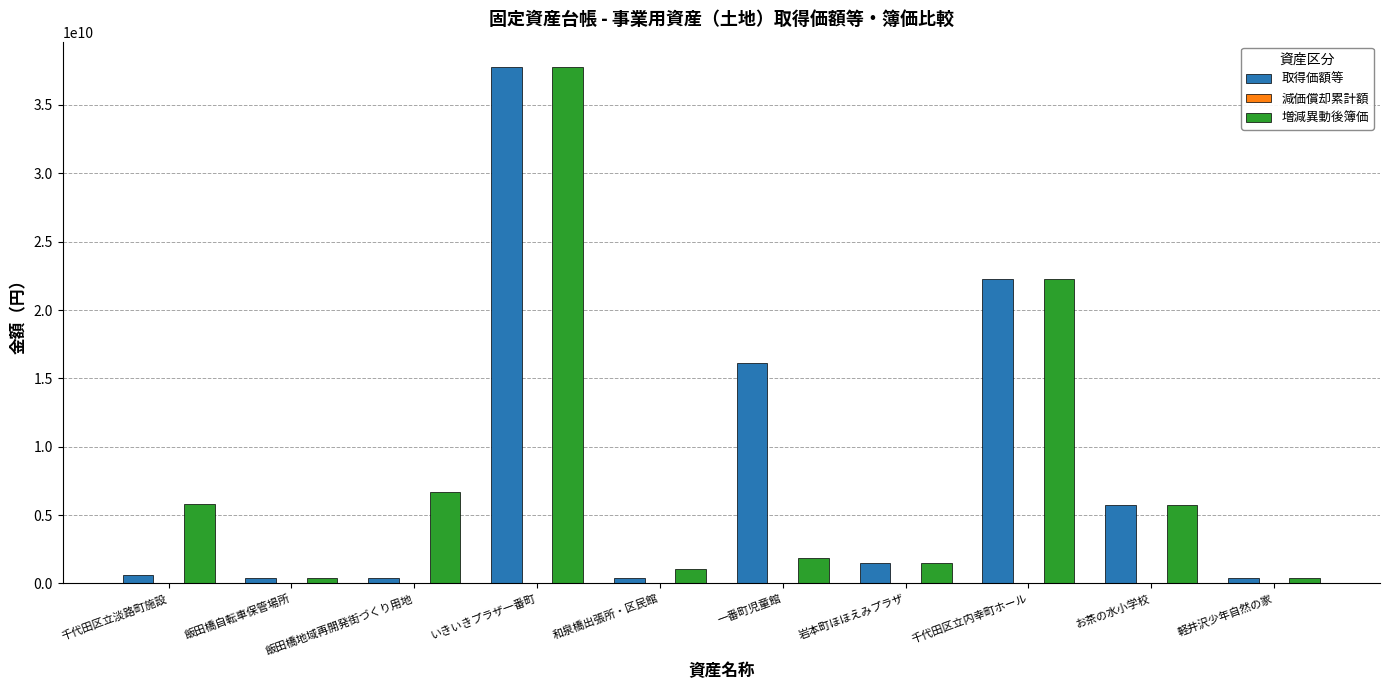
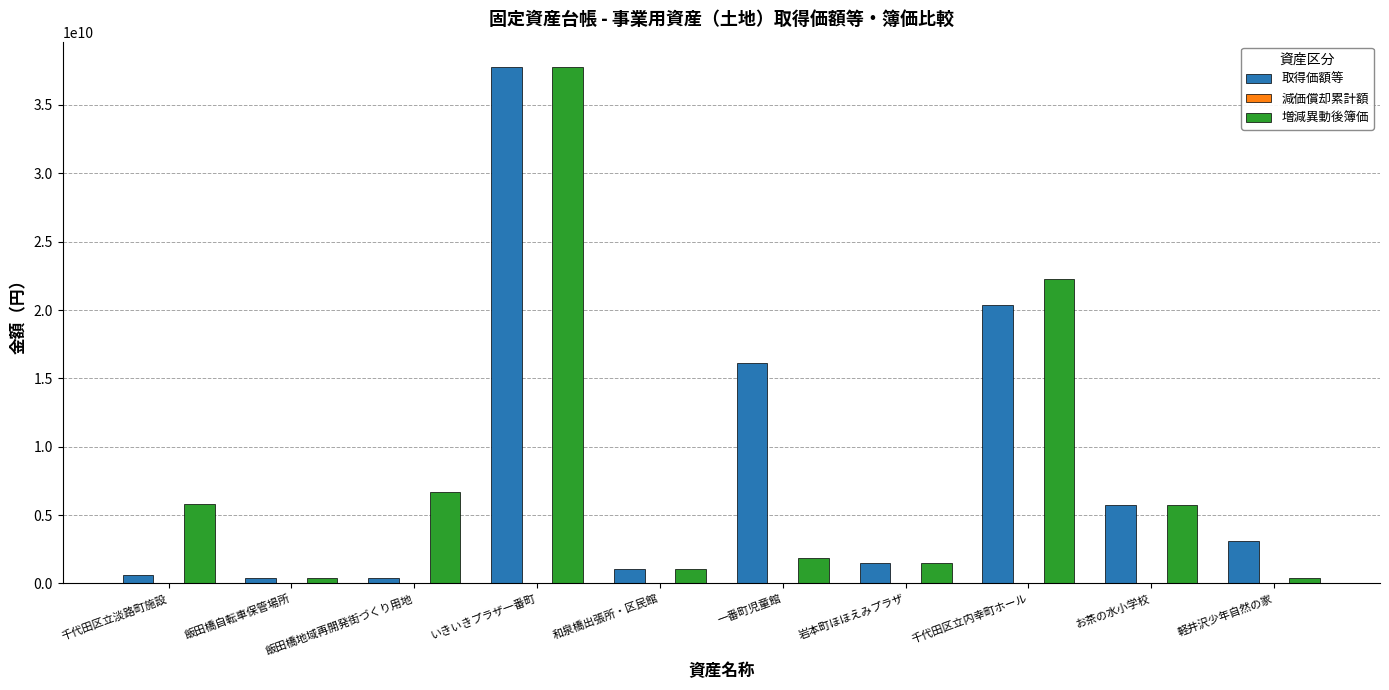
  {
    "取得価額等": {
      "千代田区立淡路町施設": 700000000,
      "飯田橋自転車保管場所": 400000000,
      "飯田橋地域再開発街づくり用地": 400000000,
      "いきいきプラザ一番町": 37700000000,
-     "和泉橋出張所・区民館": 400000000,
+     "和泉橋出張所・区民館": 1000000000,
      "一番町児童館": 16100000000,
      "岩本町ほほえみプラザ": 1500000000,
-     "千代田区立内幸町ホール": 22300000000,
+     "千代田区立内幸町ホール": 20300000000,
      "お茶の水小学校": 5700000000,
-     "軽井沢少年自然の家": 400000000
+     "軽井沢少年自然の家": 3100000000
    },
    "減価償却累計額": {
      "千代田区立淡路町施設": 0,
      "飯田橋自転車保管場所": 0,
      "飯田橋地域再開発街づくり用地": 0,
      "いきいきプラザ一番町": 0,
      "和泉橋出張所・区民館": 0,
      "一番町児童館": 0,
      "岩本町ほほえみプラザ": 0,
      "千代田区立内幸町ホール": 0,
      "お茶の水小学校": 0,
      "軽井沢少年自然の家": 0
    },
    "増減異動後簿価": {
      "千代田区立淡路町施設": 5800000000,
      "飯田橋自転車保管場所": 400000000,
      "飯田橋地域再開発街づくり用地": 6700000000,
      "いきいきプラザ一番町": 37700000000,
      "和泉橋出張所・区民館": 1000000000,
      "一番町児童館": 1900000000,
      "岩本町ほほえみプラザ": 1500000000,
      "千代田区立内幸町ホール": 22300000000,
      "お茶の水小学校": 5700000000,
      "軽井沢少年自然の家": 400000000
    }
  }
